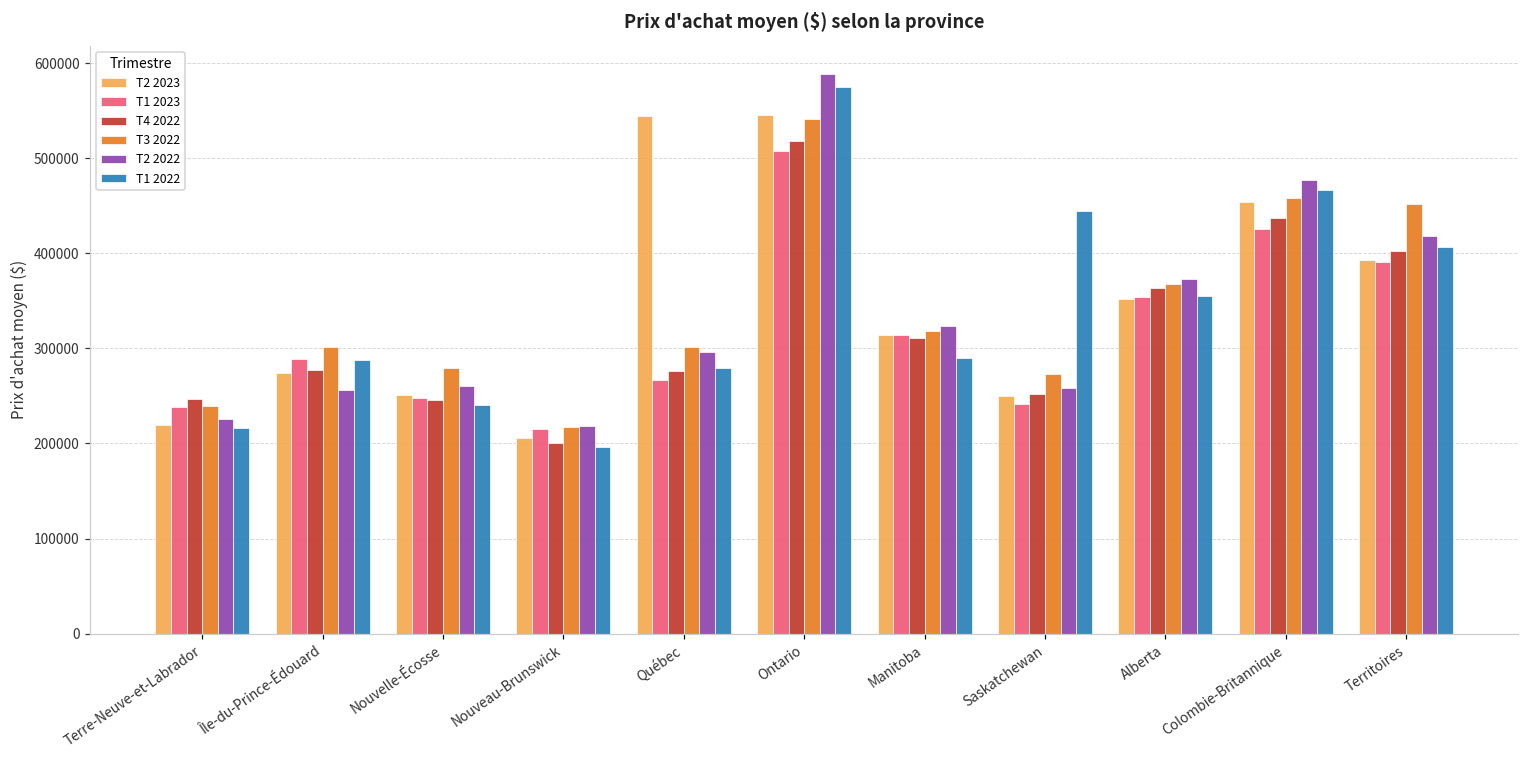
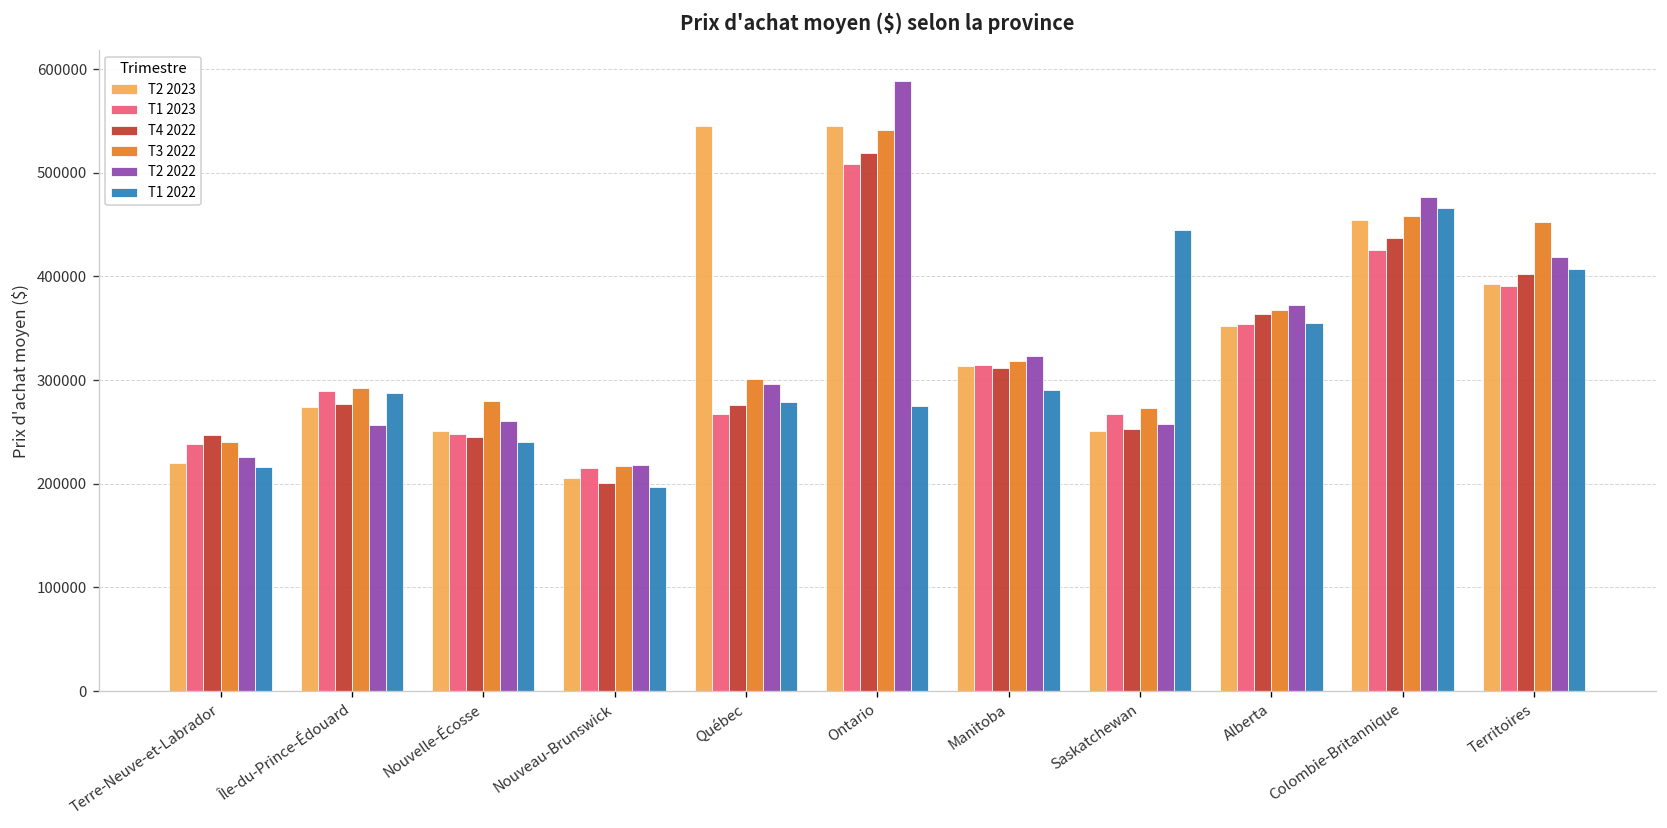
  {
    "T2 2023": {
      "Terre-Neuve-et-Labrador": 220000,
      "Île-du-Prince-Édouard": 270000,
      "Nouvelle-Écosse": 250000,
      "Nouveau-Brunswick": 210000,
      "Québec": 540000,
      "Ontario": 550000,
      "Manitoba": 310000,
      "Saskatchewan": 250000,
      "Alberta": 350000,
      "Colombie-Britannique": 450000,
      "Territoires": 390000
    },
    "T1 2023": {
      "Terre-Neuve-et-Labrador": 240000,
      "Île-du-Prince-Édouard": 290000,
      "Nouvelle-Écosse": 250000,
      "Nouveau-Brunswick": 220000,
      "Québec": 270000,
      "Ontario": 510000,
      "Manitoba": 310000,
-     "Saskatchewan": 240000,
+     "Saskatchewan": 270000,
      "Alberta": 350000,
      "Colombie-Britannique": 430000,
      "Territoires": 390000
    },
    "T4 2022": {
      "Terre-Neuve-et-Labrador": 250000,
      "Île-du-Prince-Édouard": 280000,
      "Nouvelle-Écosse": 250000,
      "Nouveau-Brunswick": 200000,
      "Québec": 280000,
      "Ontario": 520000,
      "Manitoba": 310000,
      "Saskatchewan": 250000,
      "Alberta": 360000,
      "Colombie-Britannique": 440000,
      "Territoires": 400000
    },
    "T3 2022": {
      "Terre-Neuve-et-Labrador": 240000,
-     "Île-du-Prince-Édouard": 300000,
+     "Île-du-Prince-Édouard": 290000,
      "Nouvelle-Écosse": 280000,
      "Nouveau-Brunswick": 220000,
      "Québec": 300000,
      "Ontario": 540000,
      "Manitoba": 320000,
      "Saskatchewan": 270000,
      "Alberta": 370000,
      "Colombie-Britannique": 460000,
      "Territoires": 450000
    },
    "T2 2022": {
      "Terre-Neuve-et-Labrador": 230000,
      "Île-du-Prince-Édouard": 260000,
      "Nouvelle-Écosse": 260000,
      "Nouveau-Brunswick": 220000,
      "Québec": 300000,
      "Ontario": 590000,
      "Manitoba": 320000,
      "Saskatchewan": 260000,
      "Alberta": 370000,
      "Colombie-Britannique": 480000,
      "Territoires": 420000
    },
    "T1 2022": {
      "Terre-Neuve-et-Labrador": 220000,
      "Île-du-Prince-Édouard": 290000,
      "Nouvelle-Écosse": 240000,
      "Nouveau-Brunswick": 200000,
      "Québec": 280000,
-     "Ontario": 580000,
+     "Ontario": 270000,
      "Manitoba": 290000,
      "Saskatchewan": 440000,
      "Alberta": 360000,
      "Colombie-Britannique": 470000,
      "Territoires": 410000
    }
  }
